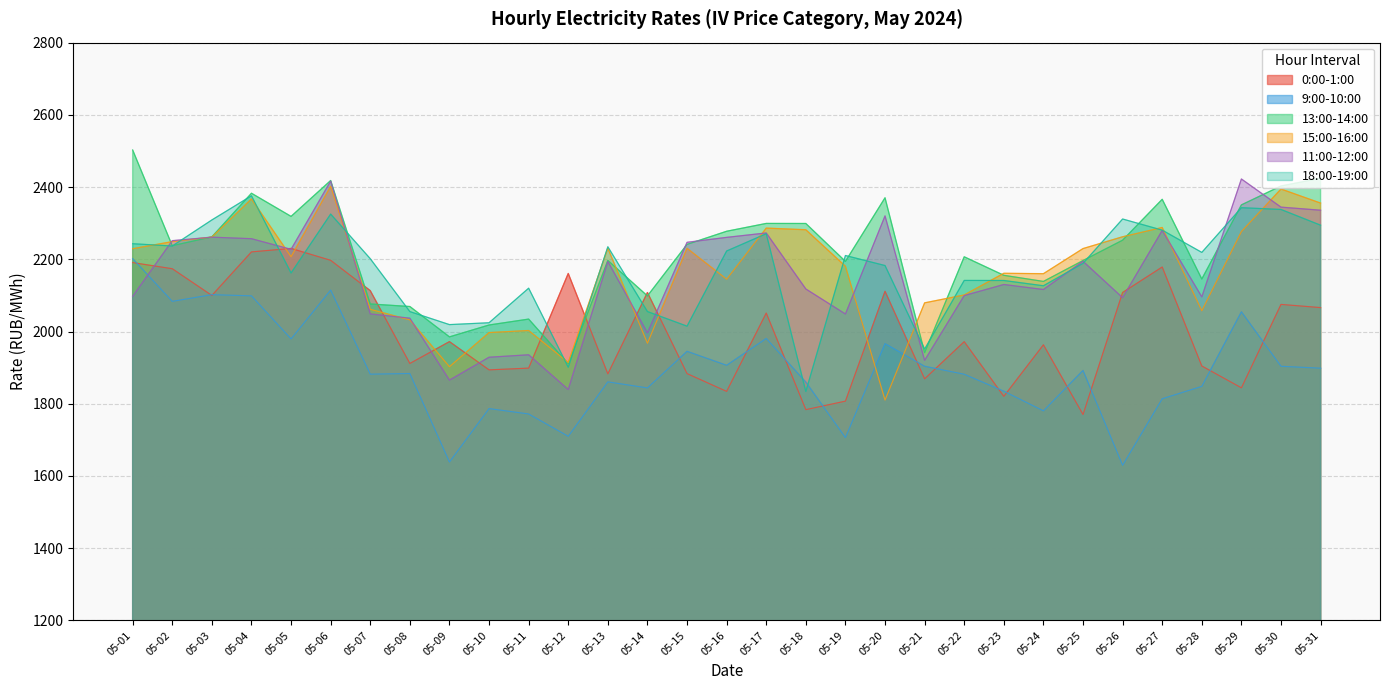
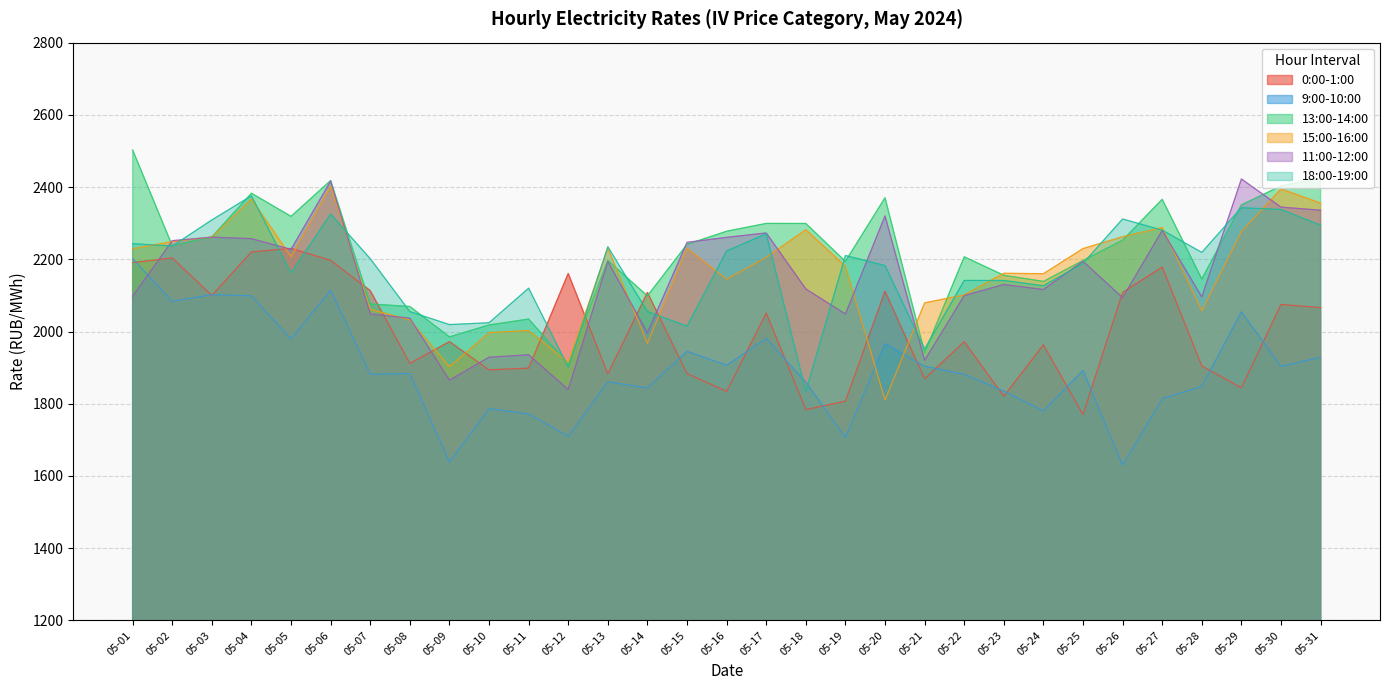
  {
    "0:00-1:00": {
      "05-01": 2190,
-     "05-02": 2170,
+     "05-02": 2200,
      "05-04": 2220,
      "05-06": 2200,
      "05-07": 2110,
      "05-08": 1910,
      "05-09": 1970,
      "05-10": 1890,
      "05-11": 1900,
      "05-12": 2160,
      "05-13": 1880,
      "05-14": 2110,
      "05-15": 1880,
      "05-16": 1830,
      "05-17": 2050,
      "05-18": 1780,
      "05-19": 1810,
      "05-20": 2110,
      "05-21": 1870,
      "05-22": 1970,
      "05-23": 1820,
      "05-24": 1960,
      "05-25": 1770,
      "05-26": 2110,
      "05-27": 2180,
      "05-28": 1900,
      "05-29": 1840,
      "05-30": 2080,
      "05-31": 2070
    },
    "9:00-10:00": {
      "05-01": 2200,
      "05-02": 2080,
      "05-04": 2100,
      "05-05": 1980,
      "05-06": 2110,
      "05-07": 1880,
      "05-08": 1880,
      "05-09": 1640,
      "05-10": 1790,
      "05-11": 1770,
      "05-12": 1710,
      "05-13": 1860,
      "05-14": 1840,
      "05-15": 1950,
      "05-16": 1910,
      "05-17": 1980,
      "05-18": 1860,
      "05-19": 1710,
      "05-20": 1970,
      "05-21": 1900,
      "05-22": 1880,
      "05-23": 1830,
      "05-24": 1780,
      "05-25": 1890,
      "05-26": 1630,
      "05-27": 1810,
      "05-28": 1850,
      "05-29": 2050,
      "05-30": 1900,
-     "05-31": 1900
+     "05-31": 1930
    },
    "15:00-16:00": {
      "05-01": 2230,
      "05-04": 2370,
      "05-05": 2210,
      "05-06": 2400,
      "05-07": 2060,
      "05-09": 1900,
      "05-10": 2000,
      "05-11": 2000,
      "05-14": 1970,
      "05-15": 2230,
      "05-16": 2140,
-     "05-17": 2290,
+     "05-17": 2210,
      "05-18": 2280,
      "05-19": 2180,
      "05-20": 1810,
      "05-21": 2080,
      "05-24": 2160,
      "05-25": 2230,
      "05-26": 2260,
      "05-27": 2290,
      "05-28": 2060,
      "05-29": 2280,
      "05-30": 2390,
      "05-31": 2360
    },
    "11:00-12:00": {
      "05-01": 2100,
      "05-04": 2260,
      "05-07": 2050,
      "05-09": 1870,
      "05-10": 1930,
      "05-11": 1940,
      "05-12": 1840,
      "05-14": 2000,
      "05-16": 2260,
      "05-18": 2120,
      "05-19": 2050,
      "05-20": 2320,
      "05-21": 1920,
      "05-23": 2130,
      "05-24": 2120,
      "05-26": 2090,
      "05-28": 2100,
      "05-29": 2420,
      "05-31": 2340
    }
  }
